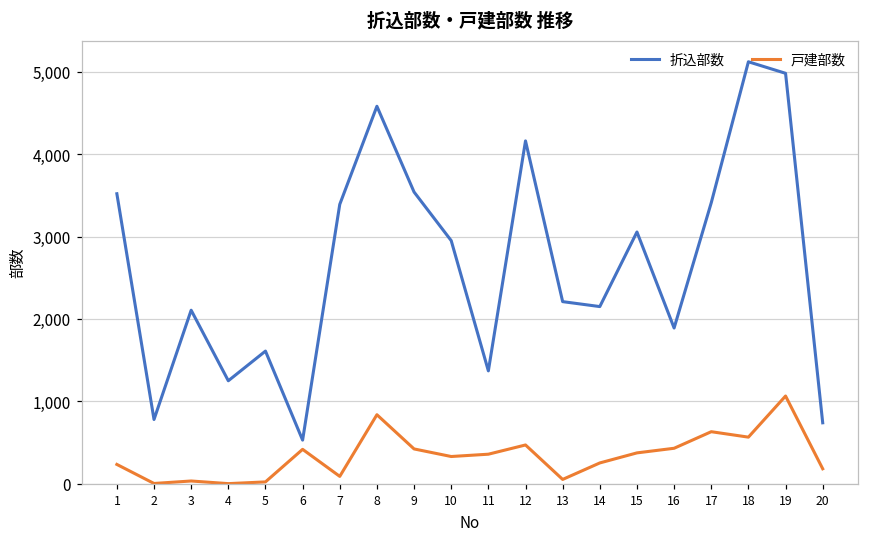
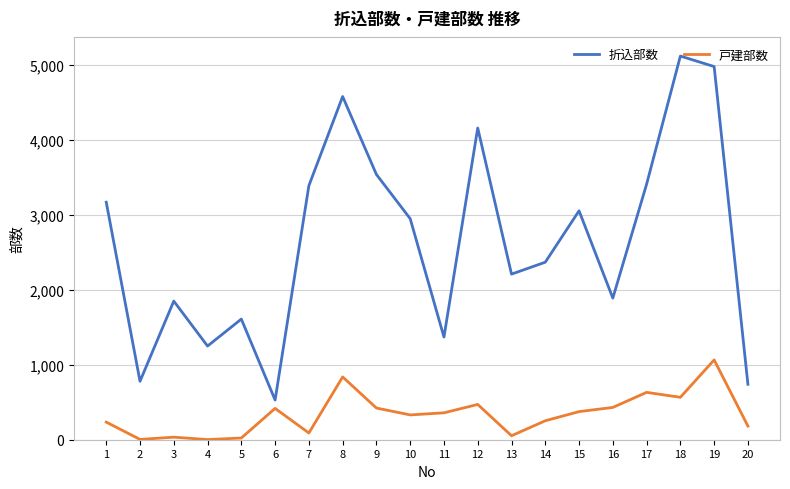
  {
    "折込部数": {
-     "1": "3,500",
+     "1": "3,200",
      "2": "800",
-     "3": "2,100",
+     "3": "1,900",
      "4": "1,300",
      "5": "1,600",
      "6": "500",
      "7": "3,400",
      "8": "4,600",
      "9": "3,500",
      "10": "3,000",
      "11": "1,400",
      "12": "4,200",
      "13": "2,200",
-     "14": "2,200",
+     "14": "2,400",
      "15": "3,100",
      "16": "1,900",
      "17": "3,400",
      "18": "5,100",
      "19": "5,000",
      "20": "700"
    },
    "戸建部数": {
      "1": "200",
      "2": "0",
      "3": "0",
      "4": "0",
      "5": "0",
      "6": "400",
      "7": "100",
      "8": "800",
      "9": "400",
      "10": "300",
      "11": "400",
      "12": "500",
      "13": "100",
      "14": "300",
      "15": "400",
      "16": "400",
      "17": "600",
      "18": "600",
      "19": "1,100",
      "20": "200"
    }
  }
